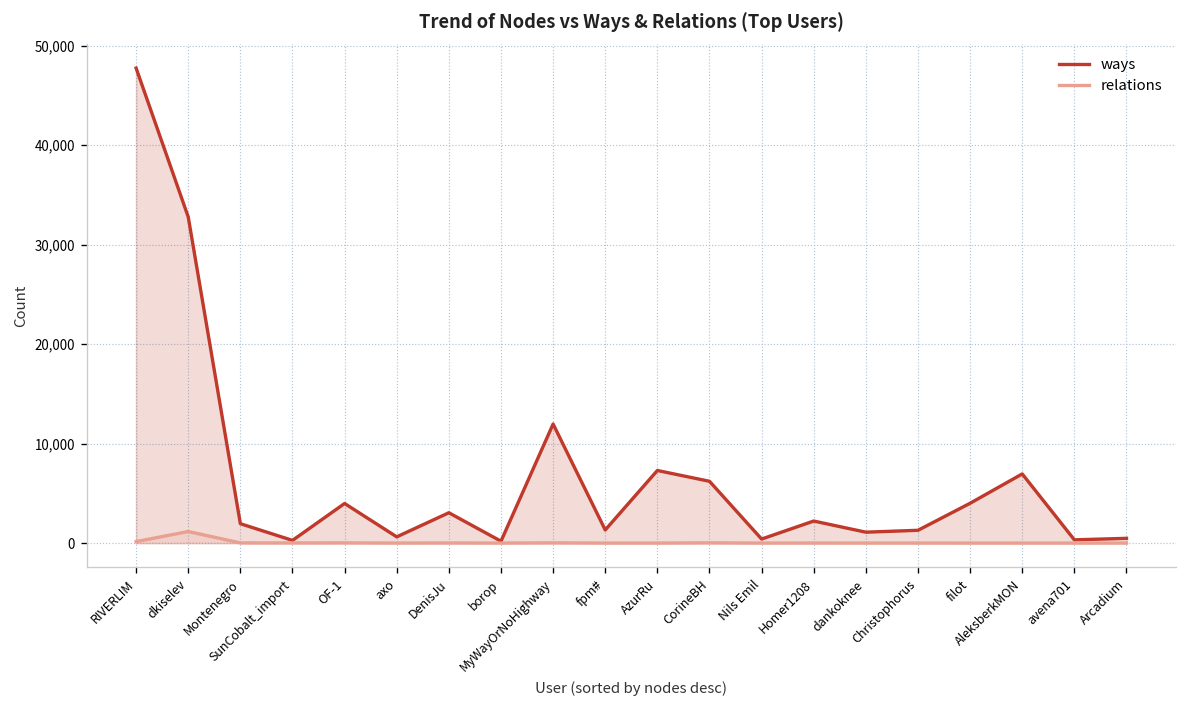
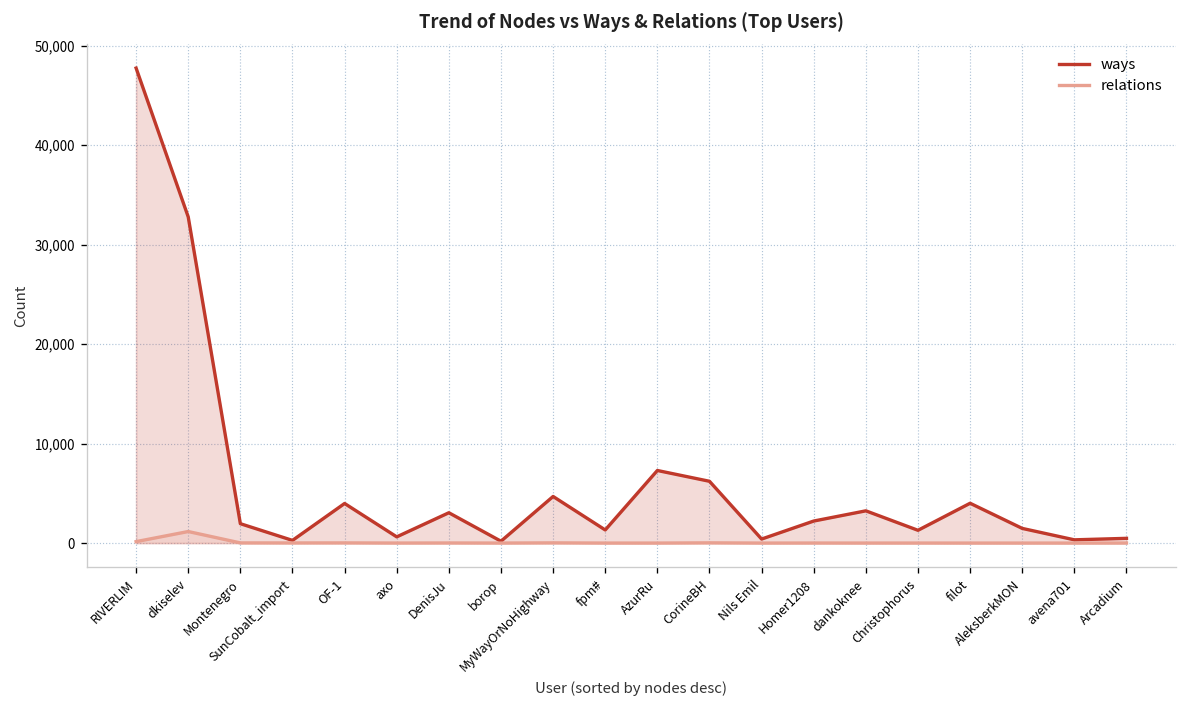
  {
    "ways": {
      "RIVERLIM": "48,000",
      "dkiselev": "33,000",
      "Montenegro": "2,000",
      "OF-1": "4,000",
      "axo": "1,000",
      "DenisJu": "3,000",
-     "MyWayOrNoHighway": "12,000",
+     "MyWayOrNoHighway": "5,000",
      "fpm#": "1,000",
      "AzurRu": "7,000",
      "CorineBH": "6,000",
      "Nils Emil": "0",
      "Homer1208": "2,000",
-     "dankoknee": "1,000",
+     "dankoknee": "3,000",
      "Christophorus": "1,000",
      "filot": "4,000",
-     "AleksberkMON": "7,000",
+     "AleksberkMON": "1,000",
      "avena701": "0",
      "Arcadium": "0"
    },
    "relations": {
      "RIVERLIM": "0",
      "dkiselev": "1,000",
      "Montenegro": "0",
      "OF-1": "0",
      "axo": "0",
      "DenisJu": "0",
      "MyWayOrNoHighway": "0",
      "fpm#": "0",
      "AzurRu": "0",
      "CorineBH": "0",
      "Nils Emil": "0",
      "Homer1208": "0",
      "dankoknee": "0",
      "Christophorus": "0",
      "filot": "0",
      "AleksberkMON": "0",
      "avena701": "0",
      "Arcadium": "0"
    }
  }
